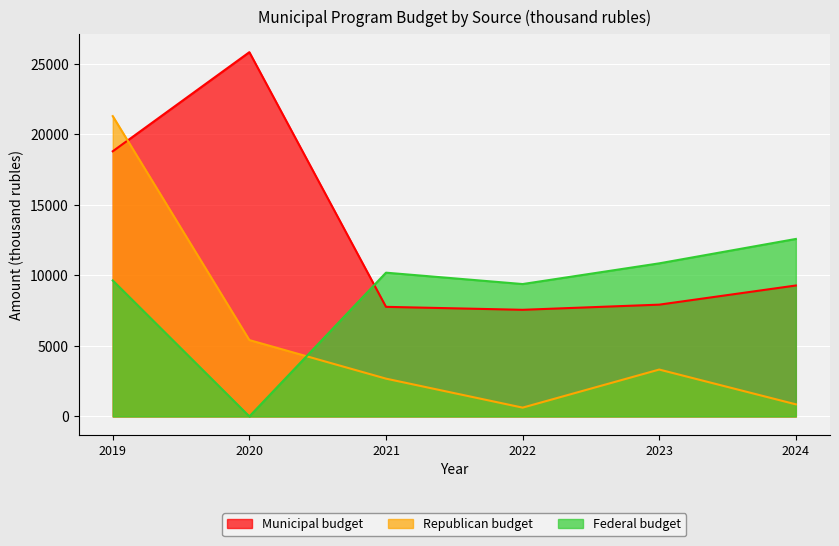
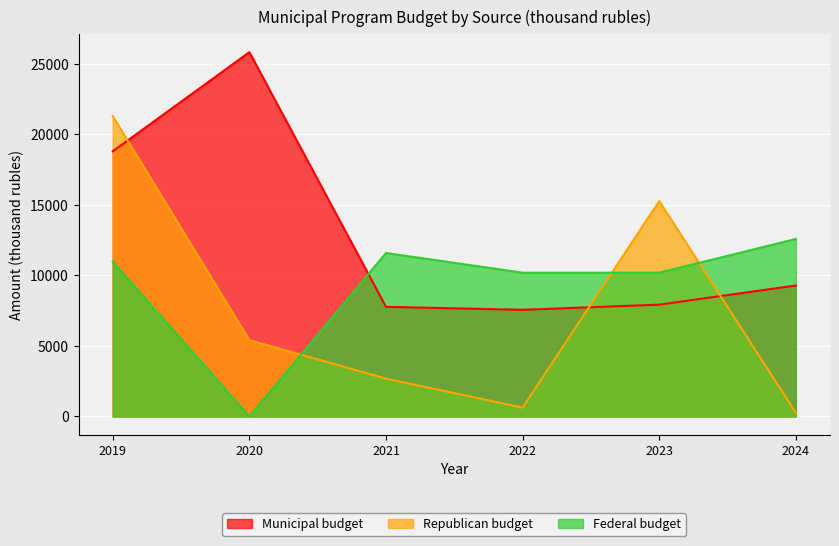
  {
    "Municipal budget": {
      "2019": 18800,
      "2020": 25800,
      "2021": 7800,
      "2022": 7600,
      "2023": 7900,
      "2024": 9300
    },
    "Republican budget": {
      "2019": 21300,
      "2020": 5400,
      "2021": 2700,
      "2022": 600,
-     "2023": 3300,
-     "2024": 900
+     "2023": 15300,
+     "2024": 300
    },
    "Federal budget": {
-     "2019": 9600,
+     "2019": 11000,
      "2020": 0,
-     "2021": 10200,
-     "2022": 9400,
-     "2023": 10900,
+     "2021": 11600,
+     "2022": 10200,
+     "2023": 10200,
      "2024": 12600
    }
  }
